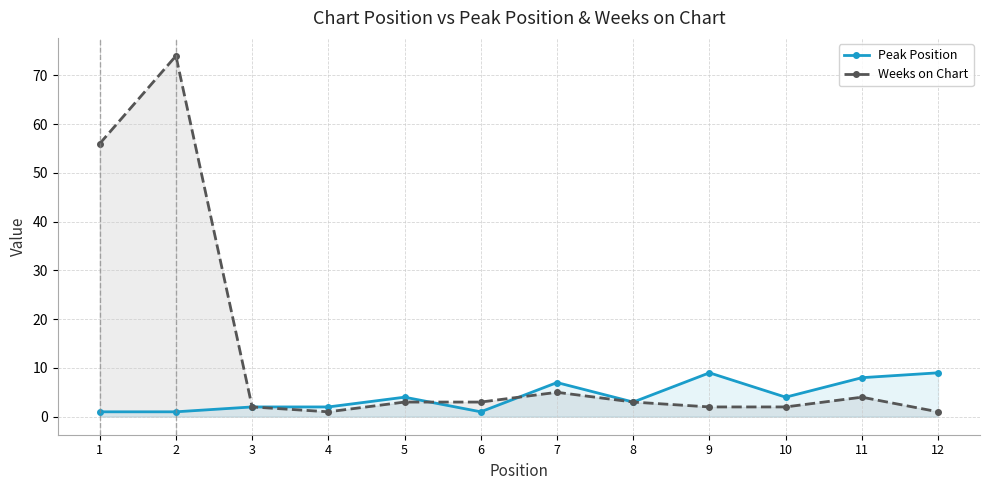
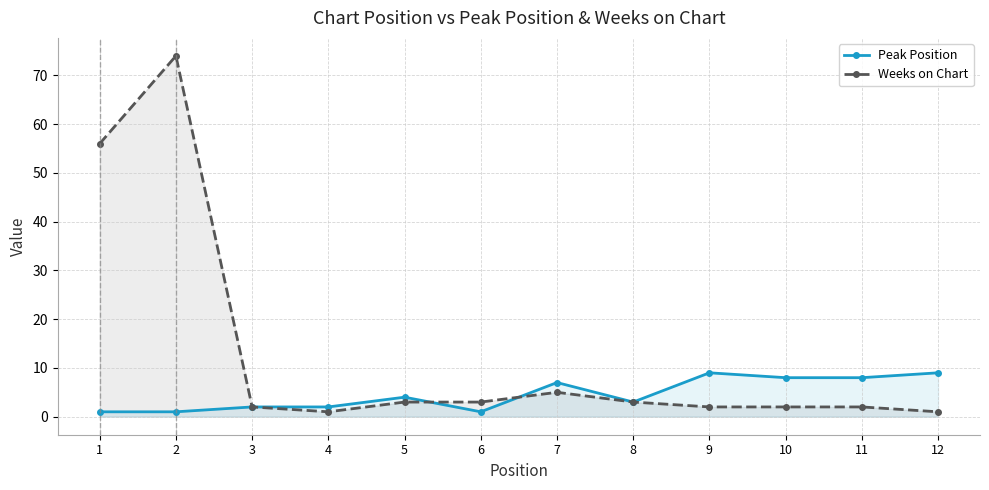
  {
    "Peak Position": {
      "1": 1,
      "2": 1,
      "4": 2,
      "5": 4,
      "6": 1,
      "7": 7,
      "9": 9,
-     "10": 4,
+     "10": 8,
      "11": 8,
      "12": 9
    },
    "Weeks on Chart": {
      "1": 56,
      "2": 74,
      "4": 1,
      "5": 3,
      "6": 3,
      "7": 5,
      "9": 2,
      "10": 2,
-     "11": 4,
+     "11": 2,
      "12": 1
    }
  }
